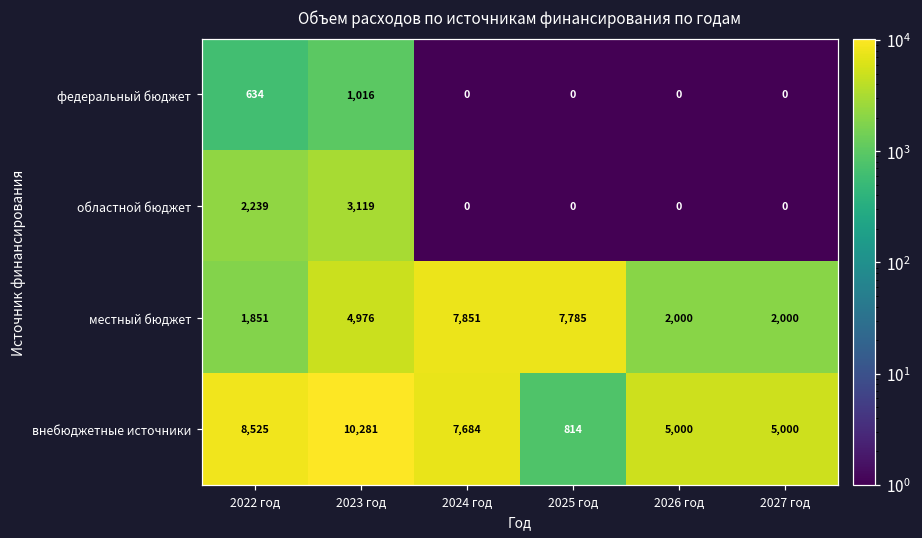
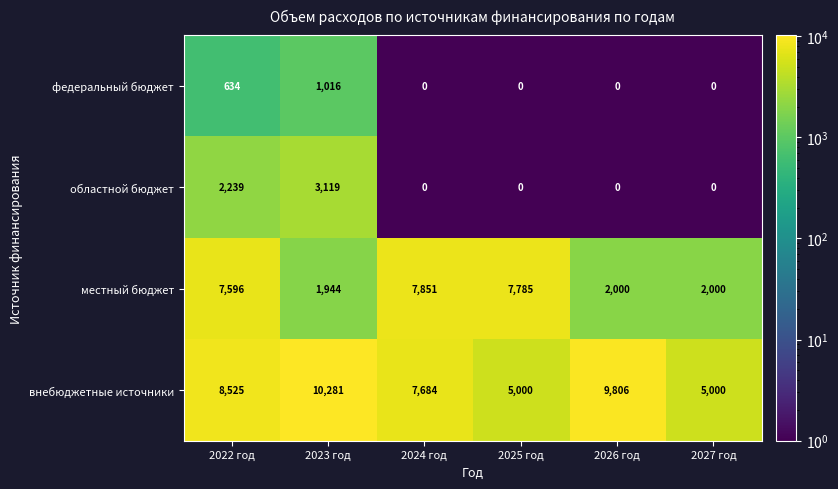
  {
    "федеральный бюджет": {
      "2022 год": "634",
      "2023 год": "1,016",
      "2024 год": "0",
      "2025 год": "0",
      "2026 год": "0",
      "2027 год": "0"
    },
    "областной бюджет": {
      "2022 год": "2,239",
      "2023 год": "3,119",
      "2024 год": "0",
      "2025 год": "0",
      "2026 год": "0",
      "2027 год": "0"
    },
    "местный бюджет": {
-     "2022 год": "1,851",
-     "2023 год": "4,976",
+     "2022 год": "7,596",
+     "2023 год": "1,944",
      "2024 год": "7,851",
      "2025 год": "7,785",
      "2026 год": "2,000",
      "2027 год": "2,000"
    },
    "внебюджетные источники": {
      "2022 год": "8,525",
      "2023 год": "10,281",
      "2024 год": "7,684",
-     "2025 год": "814",
-     "2026 год": "5,000",
+     "2025 год": "5,000",
+     "2026 год": "9,806",
      "2027 год": "5,000"
    }
  }
